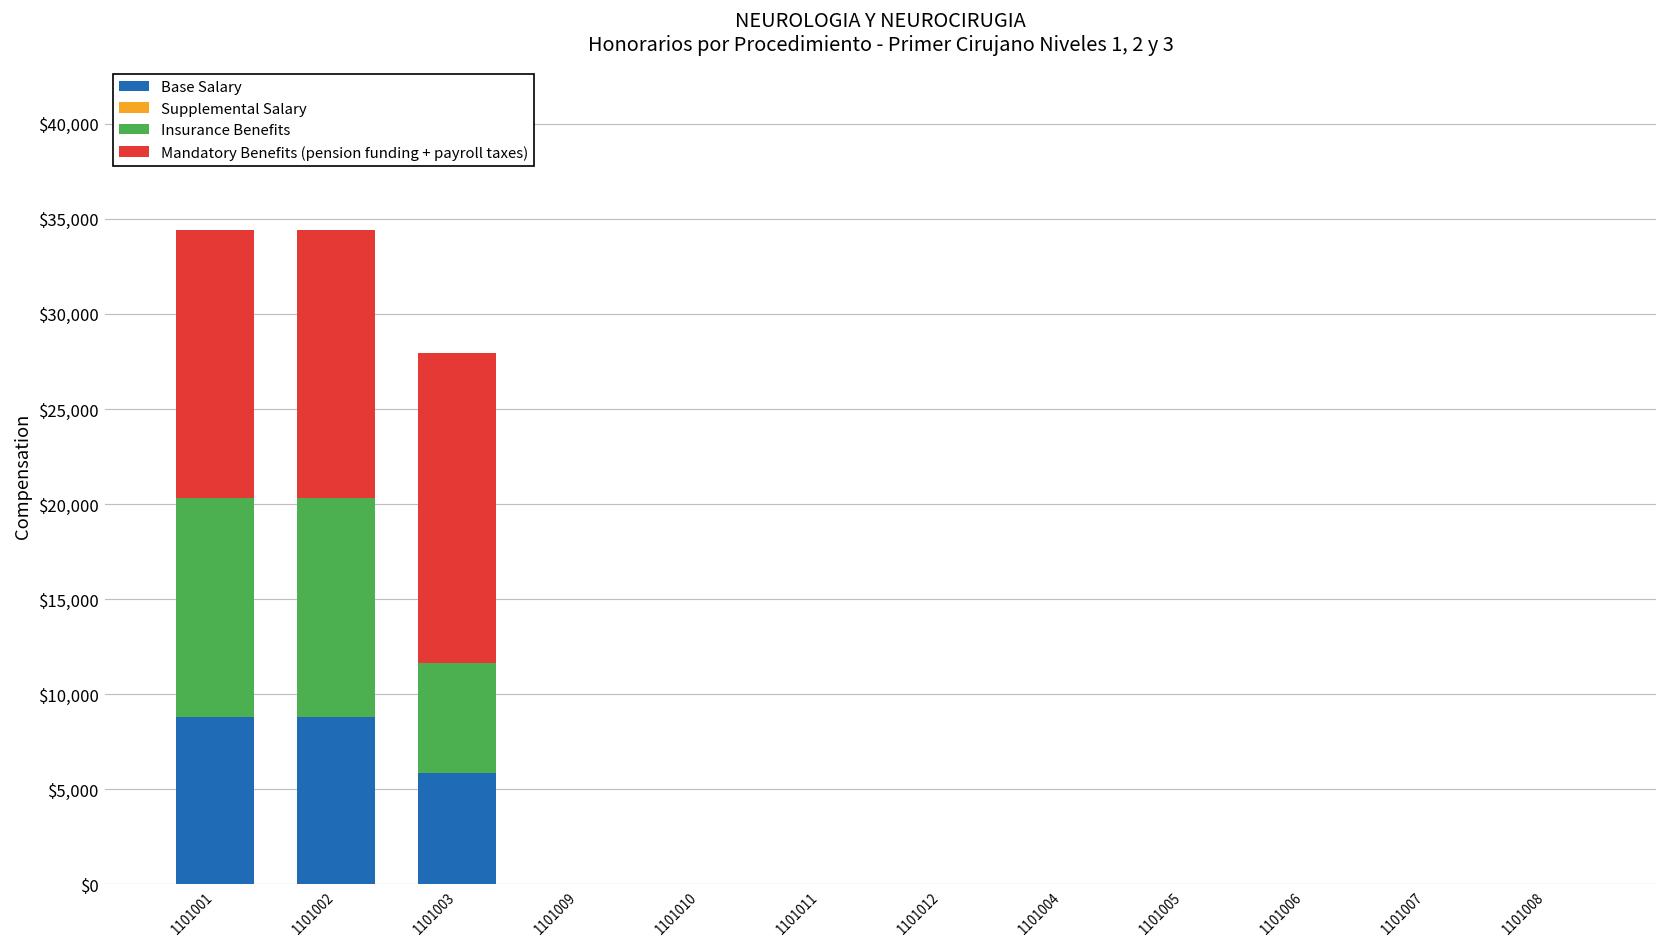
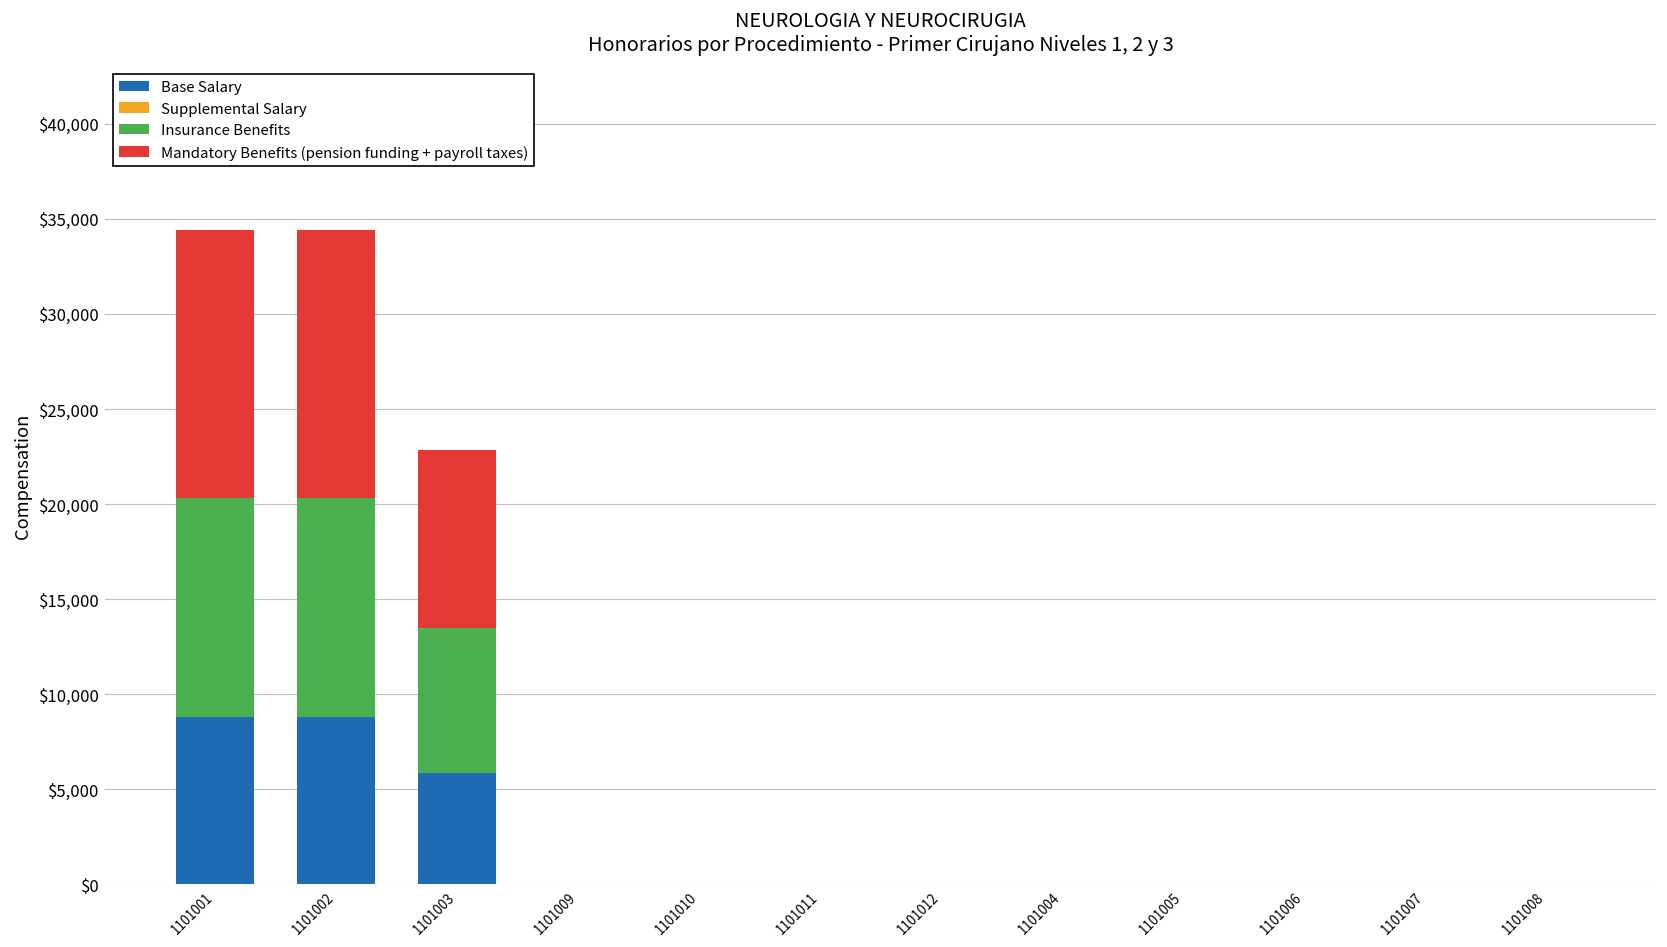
  {
    "Supplemental Salary": {
      "1101001": "$8,800",
      "1101002": "$8,800",
      "1101003": "$5,900",
      "1101009": "$0",
      "1101010": "$0",
      "1101011": "$0",
      "1101012": "$0",
      "1101004": "$0",
      "1101005": "$0",
      "1101006": "$0",
      "1101007": "$0",
      "1101008": "$0"
    },
    "Insurance Benefits": {
      "1101001": "$11,500",
      "1101002": "$11,500",
-     "1101003": "$5,800",
+     "1101003": "$7,600",
      "1101009": "$0",
      "1101010": "$0",
      "1101011": "$0",
      "1101012": "$0",
      "1101004": "$0",
      "1101005": "$0",
      "1101006": "$0",
      "1101007": "$0",
      "1101008": "$0"
    },
    "Mandatory Benefits (pension funding + payroll taxes)": {
      "1101001": "$14,100",
      "1101002": "$14,100",
-     "1101003": "$16,300",
+     "1101003": "$9,400",
      "1101009": "$0",
      "1101010": "$0",
      "1101011": "$0",
      "1101012": "$0",
      "1101004": "$0",
      "1101005": "$0",
      "1101006": "$0",
      "1101007": "$0",
      "1101008": "$0"
    }
  }
